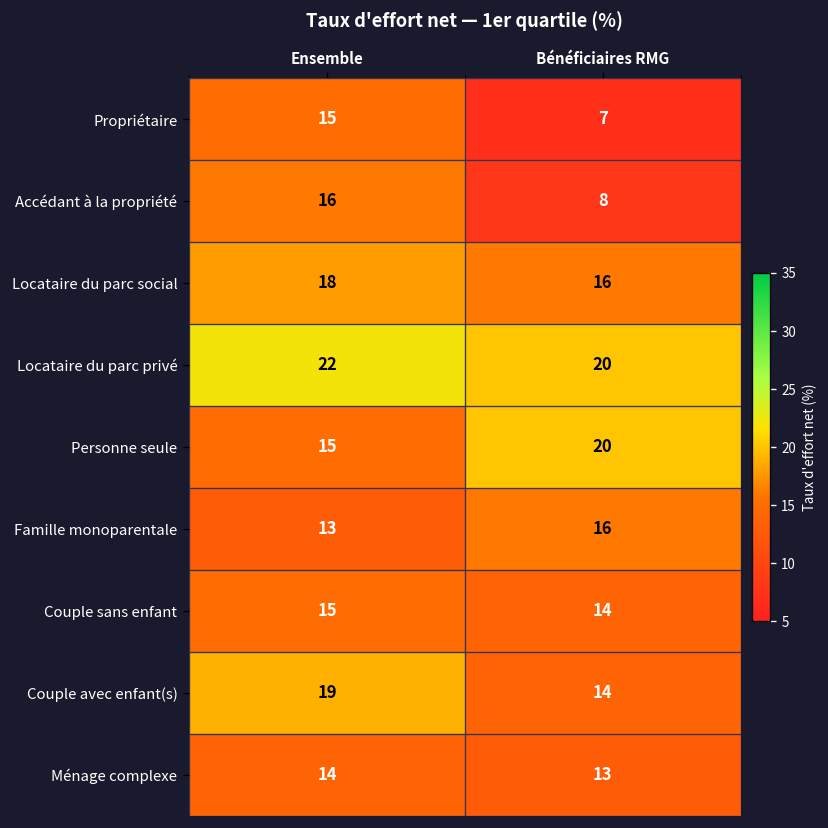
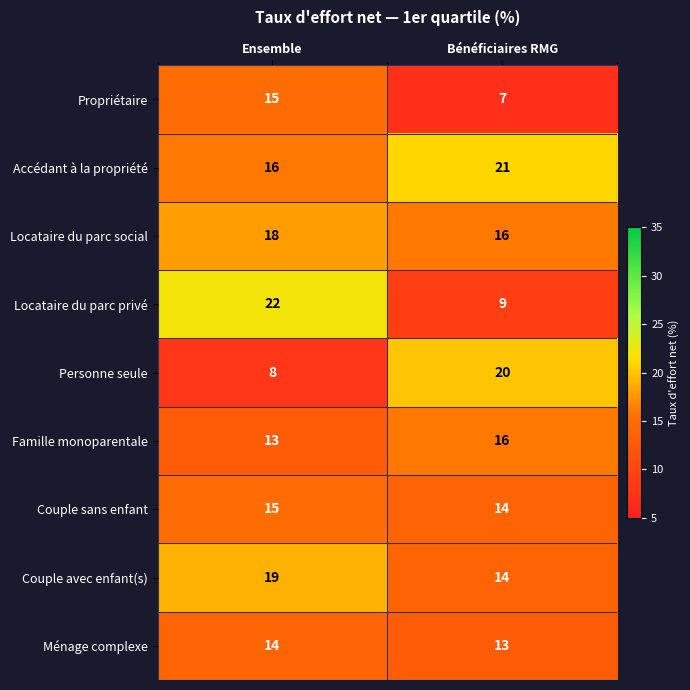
  {
    "Propriétaire": {
      "Ensemble": 15,
      "Bénéficiaires RMG": 7
    },
    "Accédant à la propriété": {
      "Ensemble": 16,
-     "Bénéficiaires RMG": 8
+     "Bénéficiaires RMG": 21
    },
    "Locataire du parc social": {
      "Ensemble": 18,
      "Bénéficiaires RMG": 16
    },
    "Locataire du parc privé": {
      "Ensemble": 22,
-     "Bénéficiaires RMG": 20
+     "Bénéficiaires RMG": 9
    },
    "Personne seule": {
-     "Ensemble": 15,
+     "Ensemble": 8,
      "Bénéficiaires RMG": 20
    },
    "Famille monoparentale": {
      "Ensemble": 13,
      "Bénéficiaires RMG": 16
    },
    "Couple sans enfant": {
      "Ensemble": 15,
      "Bénéficiaires RMG": 14
    },
    "Couple avec enfant(s)": {
      "Ensemble": 19,
      "Bénéficiaires RMG": 14
    },
    "Ménage complexe": {
      "Ensemble": 14,
      "Bénéficiaires RMG": 13
    }
  }
